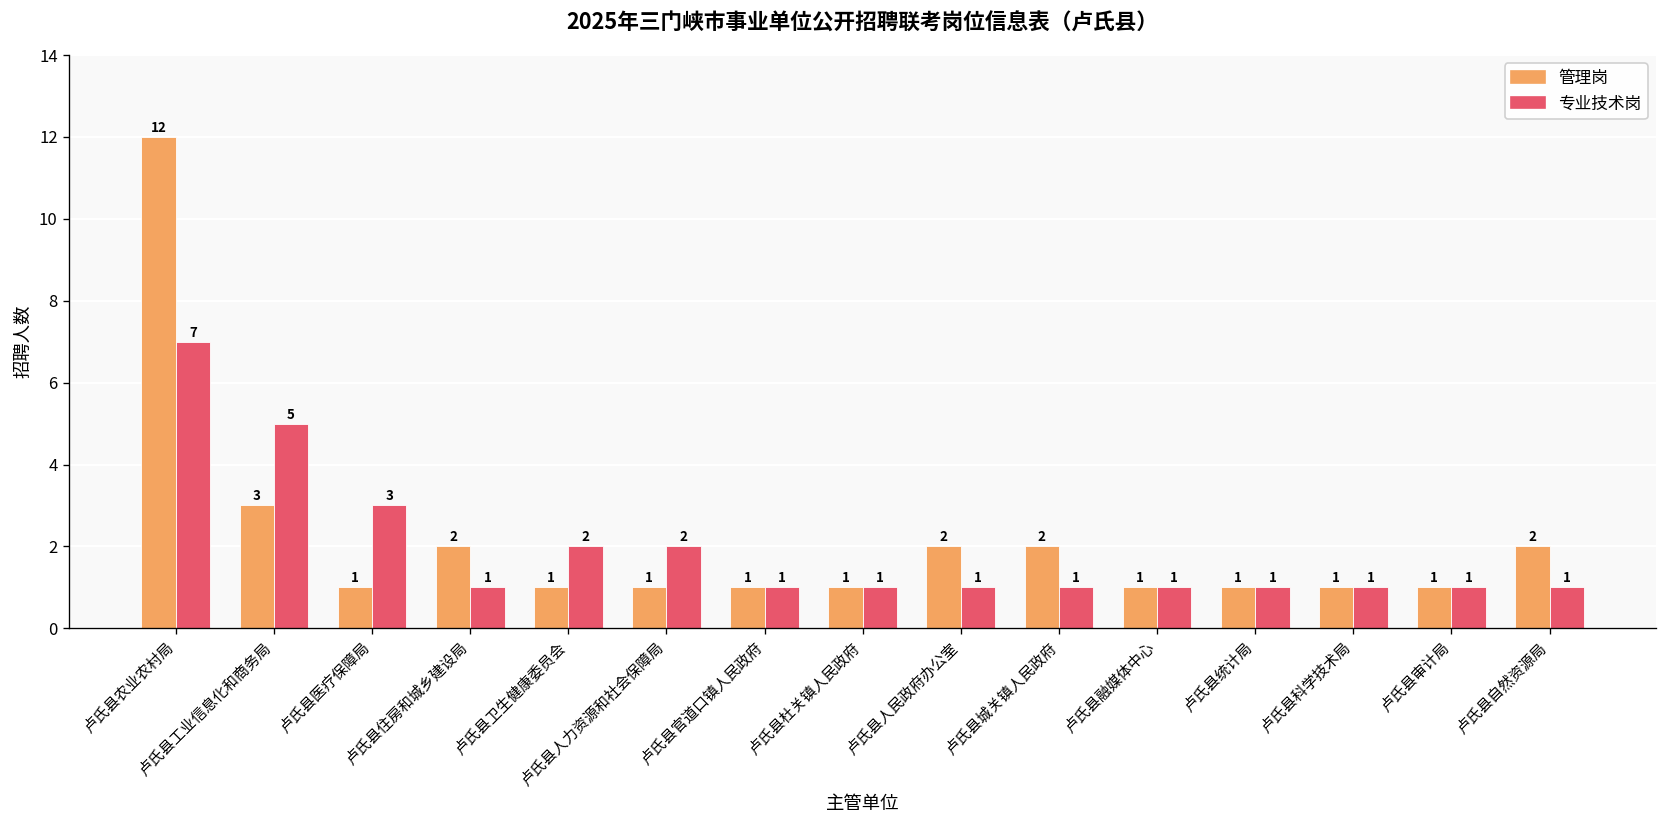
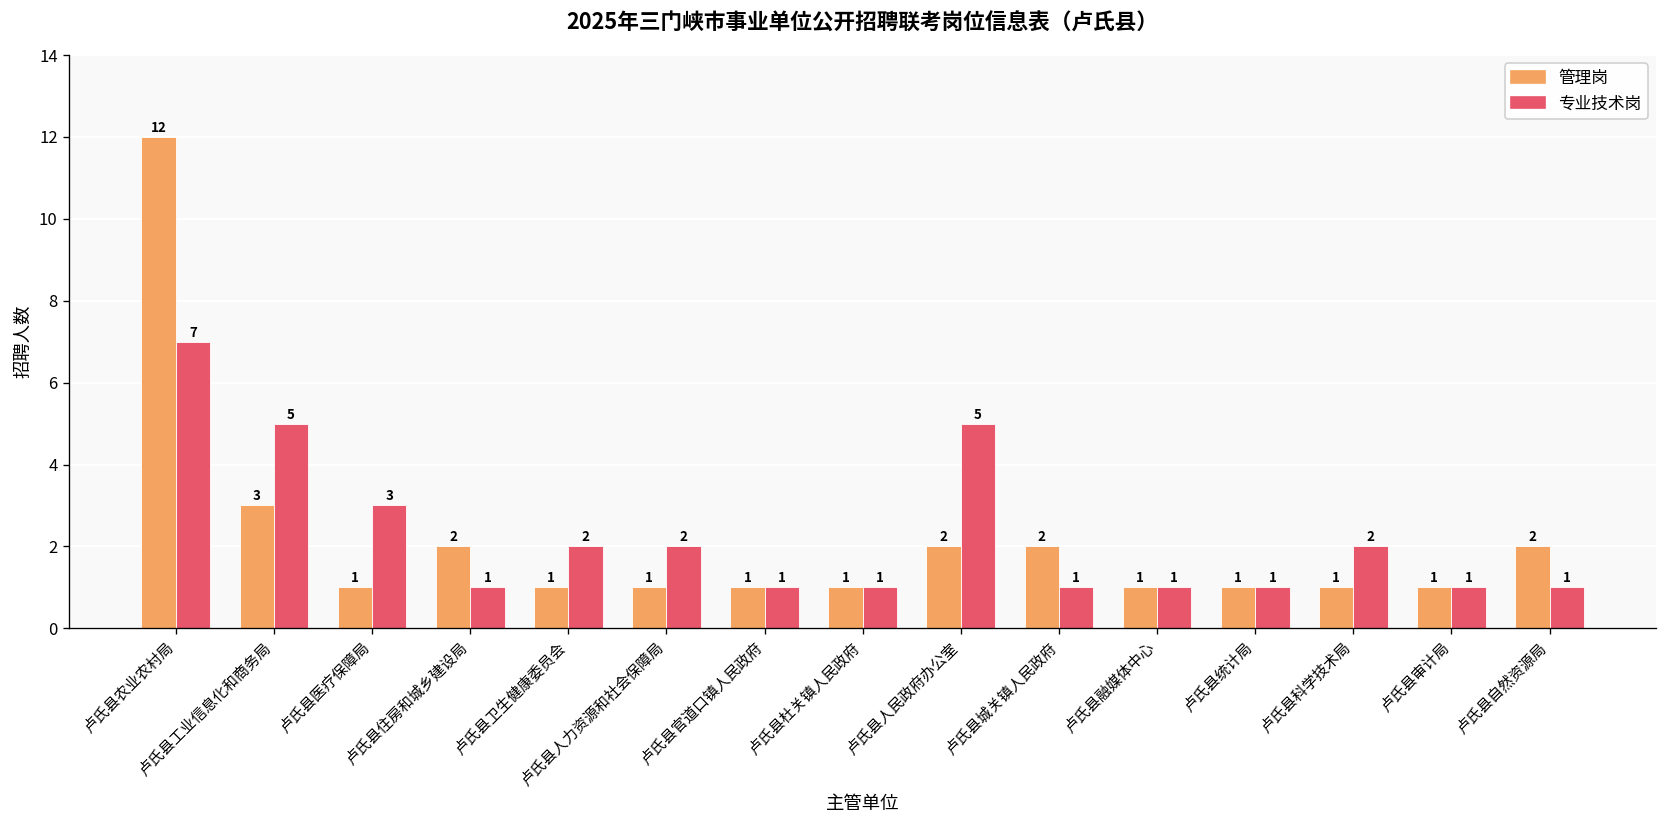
  {
    "管理岗": {
      "卢氏县农业农村局": 12,
      "卢氏县工业信息化和商务局": 3,
      "卢氏县医疗保障局": 1,
      "卢氏县住房和城乡建设局": 2,
      "卢氏县卫生健康委员会": 1,
      "卢氏县人力资源和社会保障局": 1,
      "卢氏县官道口镇人民政府": 1,
      "卢氏县杜关镇人民政府": 1,
      "卢氏县人民政府办公室": 2,
      "卢氏县城关镇人民政府": 2,
      "卢氏县融媒体中心": 1,
      "卢氏县统计局": 1,
      "卢氏县科学技术局": 1,
      "卢氏县审计局": 1,
      "卢氏县自然资源局": 2
    },
    "专业技术岗": {
      "卢氏县农业农村局": 7,
      "卢氏县工业信息化和商务局": 5,
      "卢氏县医疗保障局": 3,
      "卢氏县住房和城乡建设局": 1,
      "卢氏县卫生健康委员会": 2,
      "卢氏县人力资源和社会保障局": 2,
      "卢氏县官道口镇人民政府": 1,
      "卢氏县杜关镇人民政府": 1,
-     "卢氏县人民政府办公室": 1,
+     "卢氏县人民政府办公室": 5,
      "卢氏县城关镇人民政府": 1,
      "卢氏县融媒体中心": 1,
      "卢氏县统计局": 1,
-     "卢氏县科学技术局": 1,
+     "卢氏县科学技术局": 2,
      "卢氏县审计局": 1,
      "卢氏县自然资源局": 1
    }
  }
